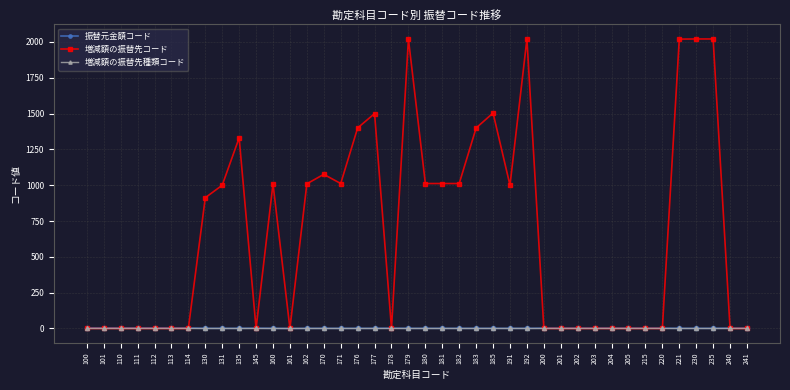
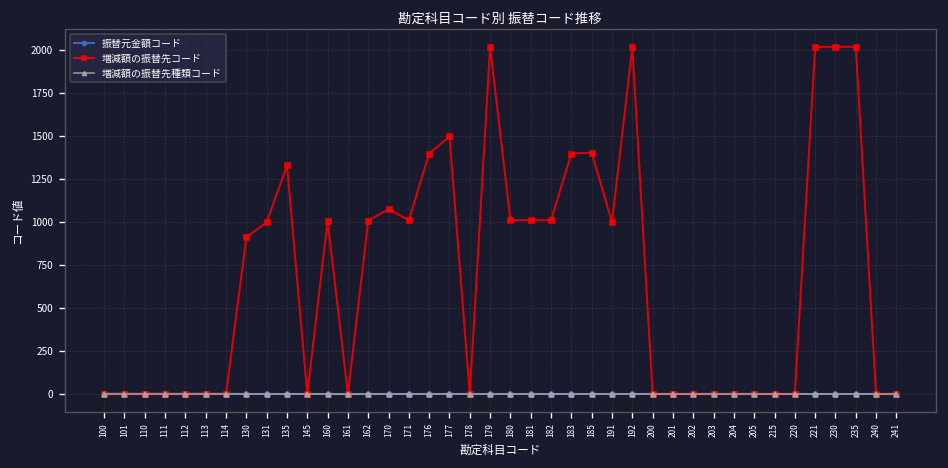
  {
    "増減額の振替先種類コード": {
      "130": 0,
      "131": 0,
      "135": 0,
      "160": 0,
      "162": 0,
      "170": 0,
      "171": 0,
      "176": 0,
      "177": 0,
      "179": 0,
      "180": 0,
      "181": 0,
      "182": 0,
      "183": 0,
      "185": 0,
      "191": 0,
      "192": 0,
      "221": 0,
      "230": 0,
      "235": 0
    },
    "増減額の振替先コード": {
      "130": 910,
      "131": 1000,
      "135": 1330,
      "160": 1010,
      "162": 1010,
      "170": 1080,
      "171": 1010,
      "176": 1400,
      "177": 1500,
      "179": 2020,
      "180": 1010,
      "181": 1010,
      "182": 1010,
      "183": 1400,
-     "185": 1500,
+     "185": 1410,
      "191": 1000,
      "192": 2020,
      "221": 2020,
      "230": 2020,
      "235": 2020
    }
  }
